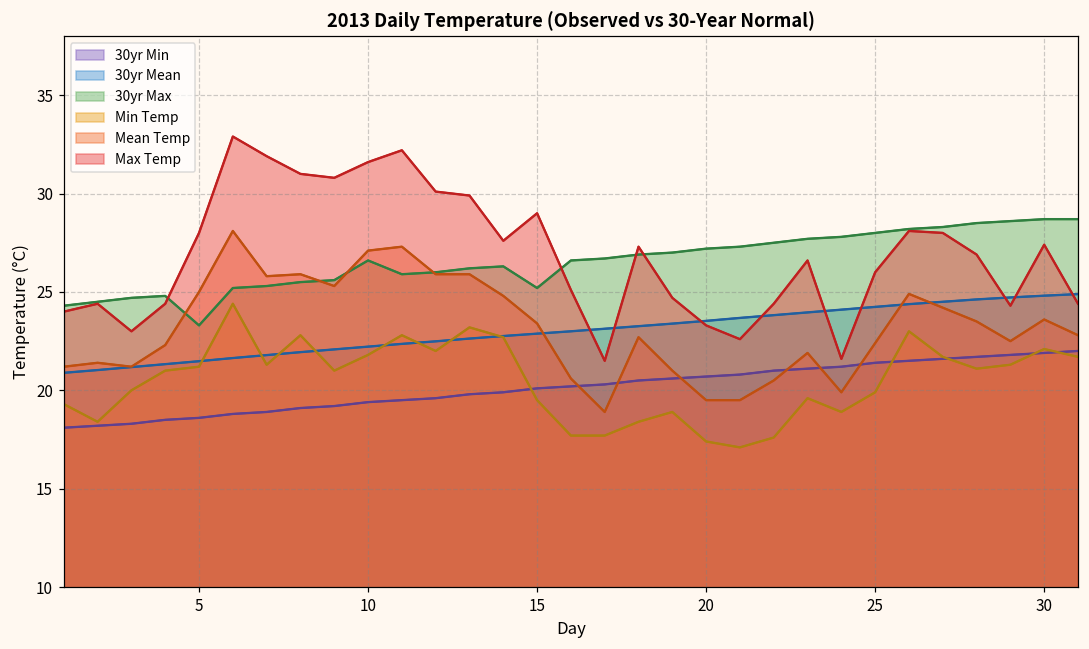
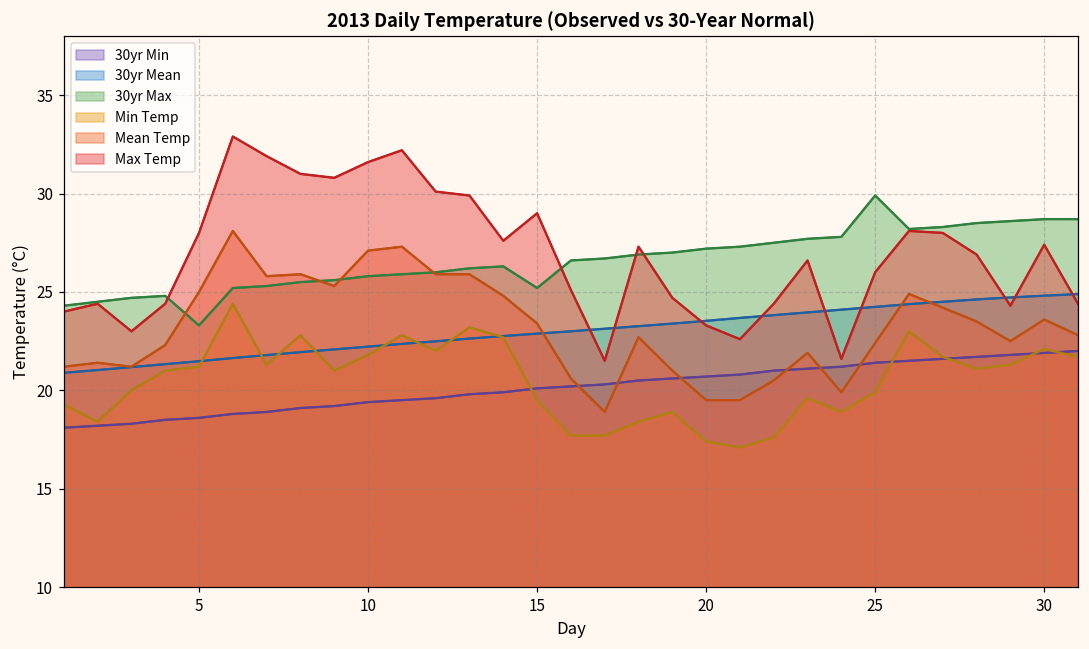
  {
    "30yr Max": {
      "5": 23.3,
-     "10": 26.6,
+     "10": 25.8,
      "15": 25.2,
      "20": 27.2,
-     "25": 28.0,
+     "25": 29.9,
      "30": 28.7
    }
  }
